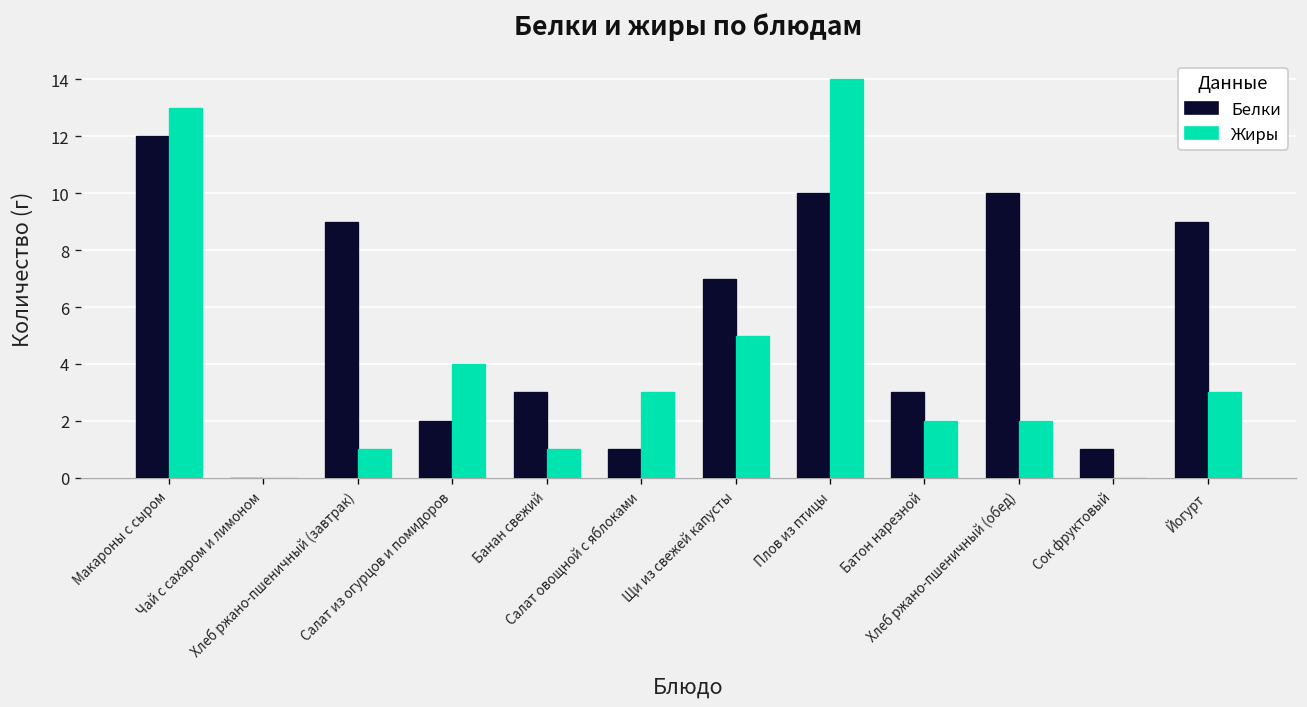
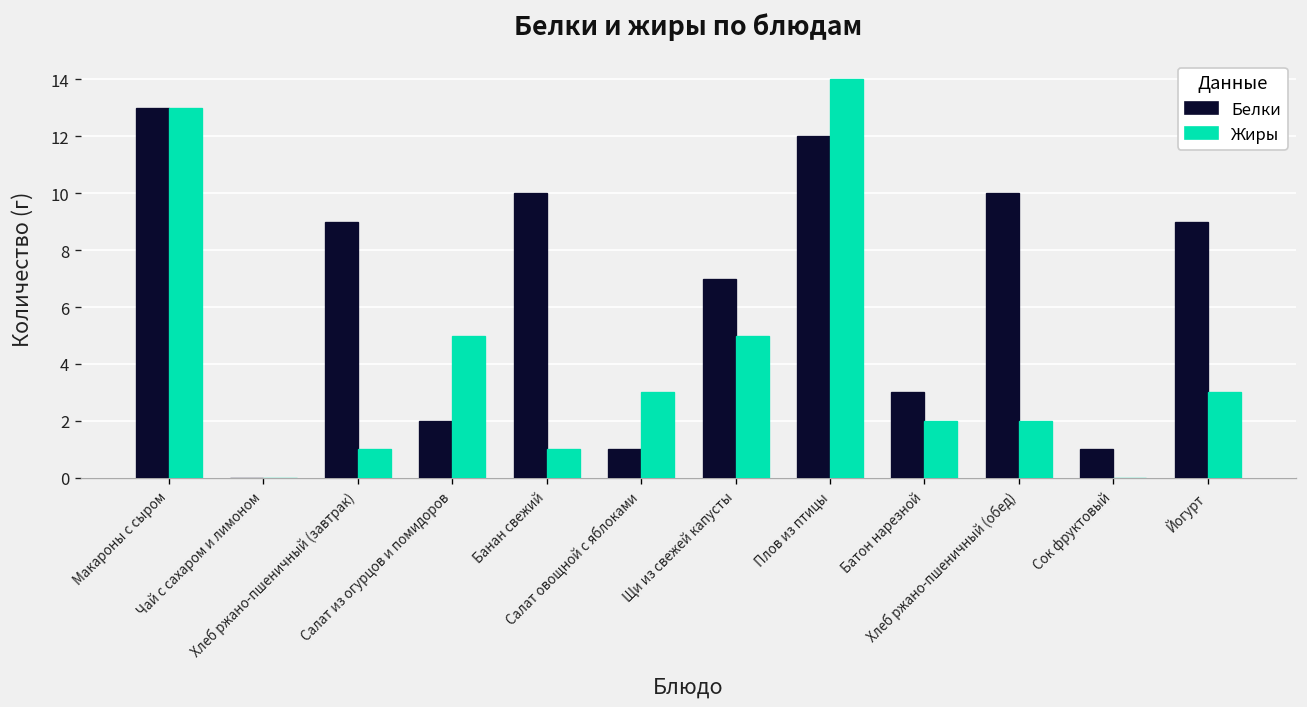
  {
    "Белки": {
-     "Макароны с сыром": 12,
+     "Макароны с сыром": 13,
      "Чай с сахаром и лимоном": 0,
      "Хлеб ржано-пшеничный (завтрак)": 9,
      "Салат из огурцов и помидоров": 2,
-     "Банан свежий": 3,
+     "Банан свежий": 10,
      "Салат овощной с яблоками": 1,
      "Щи из свежей капусты": 7,
-     "Плов из птицы": 10,
+     "Плов из птицы": 12,
      "Батон нарезной": 3,
      "Хлеб ржано-пшеничный (обед)": 10,
      "Сок фруктовый": 1,
      "Йогурт": 9
    },
    "Жиры": {
      "Макароны с сыром": 13,
      "Чай с сахаром и лимоном": 0,
      "Хлеб ржано-пшеничный (завтрак)": 1,
-     "Салат из огурцов и помидоров": 4,
+     "Салат из огурцов и помидоров": 5,
      "Банан свежий": 1,
      "Салат овощной с яблоками": 3,
      "Щи из свежей капусты": 5,
      "Плов из птицы": 14,
      "Батон нарезной": 2,
      "Хлеб ржано-пшеничный (обед)": 2,
      "Сок фруктовый": 0,
      "Йогурт": 3
    }
  }
